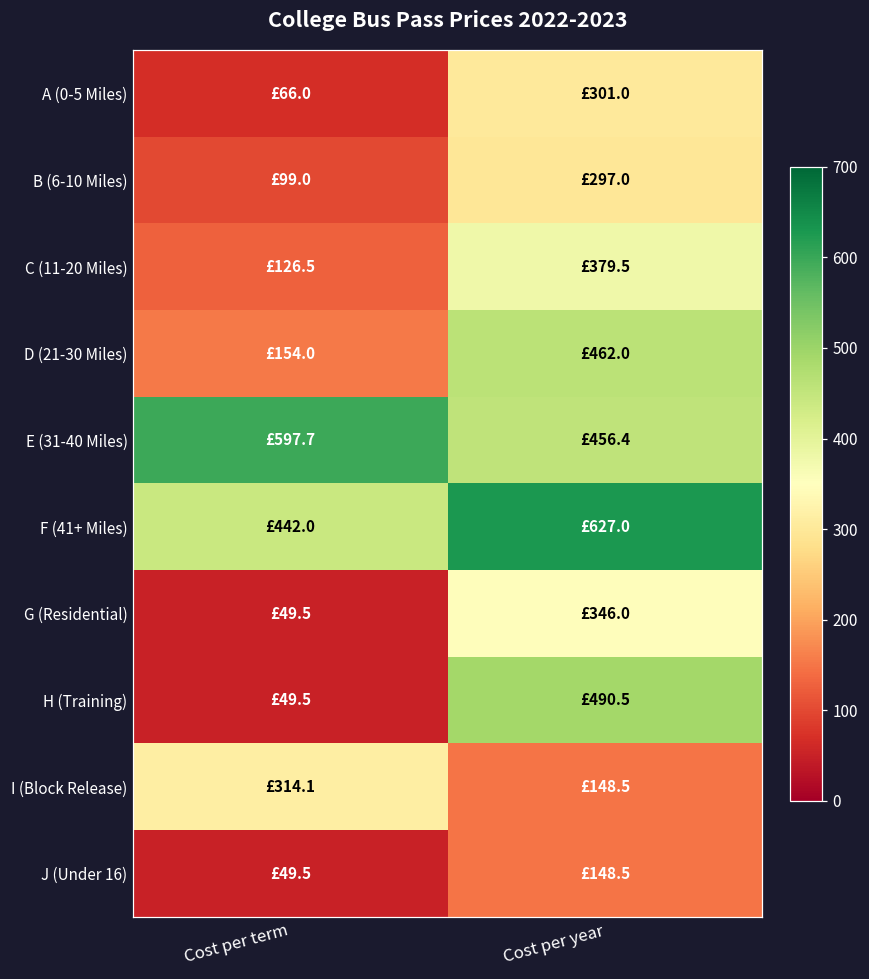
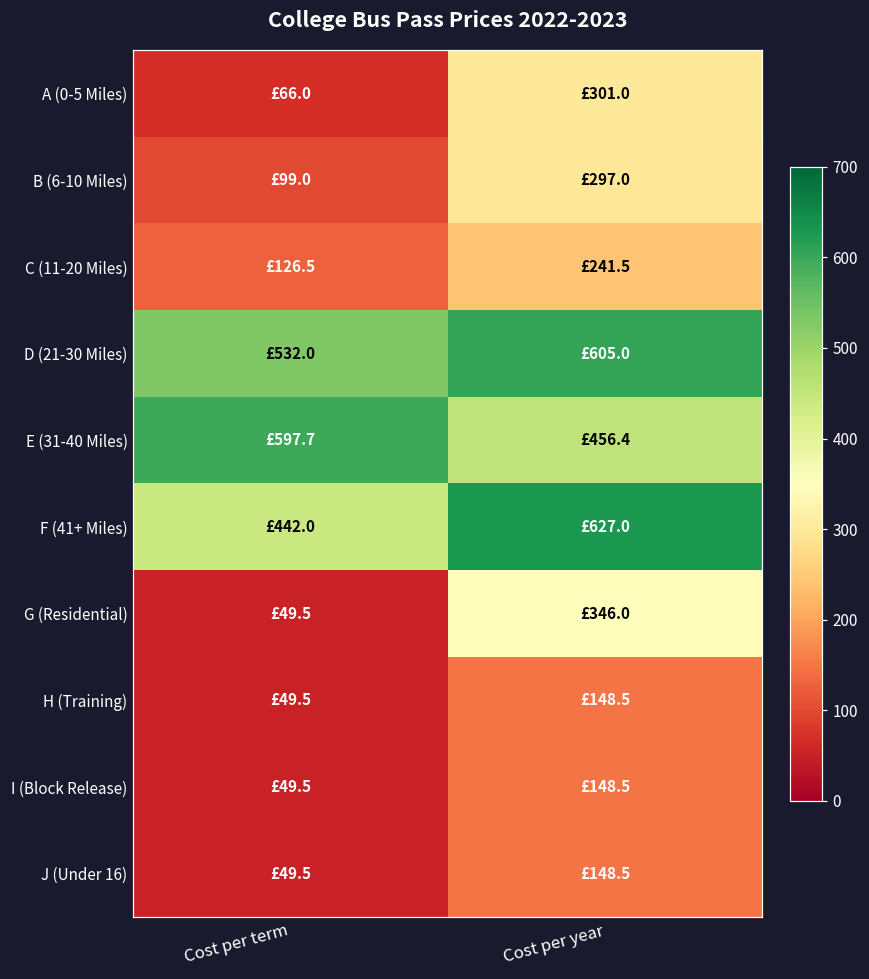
  {
    "A (0-5 Miles)": {
      "Cost per term": "£66.0",
      "Cost per year": "£301.0"
    },
    "B (6-10 Miles)": {
      "Cost per term": "£99.0",
      "Cost per year": "£297.0"
    },
    "C (11-20 Miles)": {
      "Cost per term": "£126.5",
-     "Cost per year": "£379.5"
+     "Cost per year": "£241.5"
    },
    "D (21-30 Miles)": {
-     "Cost per term": "£154.0",
-     "Cost per year": "£462.0"
+     "Cost per term": "£532.0",
+     "Cost per year": "£605.0"
    },
    "E (31-40 Miles)": {
      "Cost per term": "£597.7",
      "Cost per year": "£456.4"
    },
    "F (41+ Miles)": {
      "Cost per term": "£442.0",
      "Cost per year": "£627.0"
    },
    "G (Residential)": {
      "Cost per term": "£49.5",
      "Cost per year": "£346.0"
    },
    "H (Training)": {
      "Cost per term": "£49.5",
-     "Cost per year": "£490.5"
+     "Cost per year": "£148.5"
    },
    "I (Block Release)": {
-     "Cost per term": "£314.1",
+     "Cost per term": "£49.5",
      "Cost per year": "£148.5"
    },
    "J (Under 16)": {
      "Cost per term": "£49.5",
      "Cost per year": "£148.5"
    }
  }
